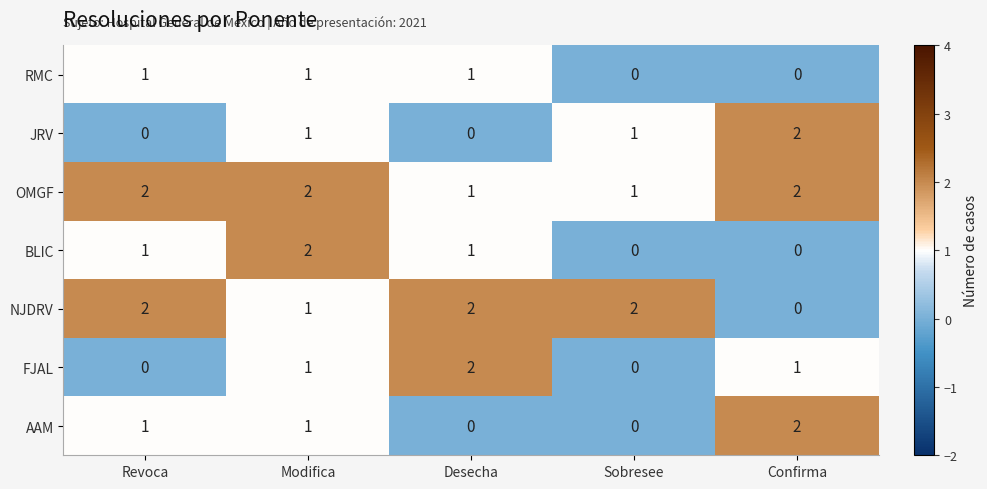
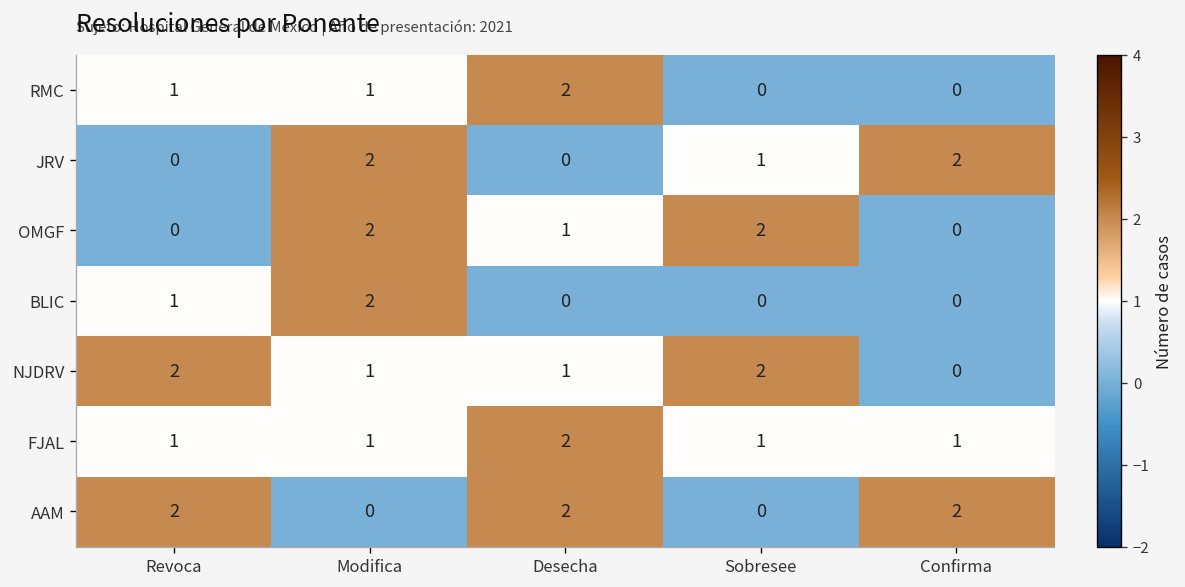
  {
    "RMC": {
      "Revoca": 1,
      "Modifica": 1,
-     "Desecha": 1,
+     "Desecha": 2,
      "Sobresee": 0,
      "Confirma": 0
    },
    "JRV": {
      "Revoca": 0,
-     "Modifica": 1,
+     "Modifica": 2,
      "Desecha": 0,
      "Sobresee": 1,
      "Confirma": 2
    },
    "OMGF": {
-     "Revoca": 2,
+     "Revoca": 0,
      "Modifica": 2,
      "Desecha": 1,
-     "Sobresee": 1,
-     "Confirma": 2
+     "Sobresee": 2,
+     "Confirma": 0
    },
    "BLIC": {
      "Revoca": 1,
      "Modifica": 2,
-     "Desecha": 1,
+     "Desecha": 0,
      "Sobresee": 0,
      "Confirma": 0
    },
    "NJDRV": {
      "Revoca": 2,
      "Modifica": 1,
-     "Desecha": 2,
+     "Desecha": 1,
      "Sobresee": 2,
      "Confirma": 0
    },
    "FJAL": {
-     "Revoca": 0,
+     "Revoca": 1,
      "Modifica": 1,
      "Desecha": 2,
-     "Sobresee": 0,
+     "Sobresee": 1,
      "Confirma": 1
    },
    "AAM": {
-     "Revoca": 1,
-     "Modifica": 1,
-     "Desecha": 0,
+     "Revoca": 2,
+     "Modifica": 0,
+     "Desecha": 2,
      "Sobresee": 0,
      "Confirma": 2
    }
  }
